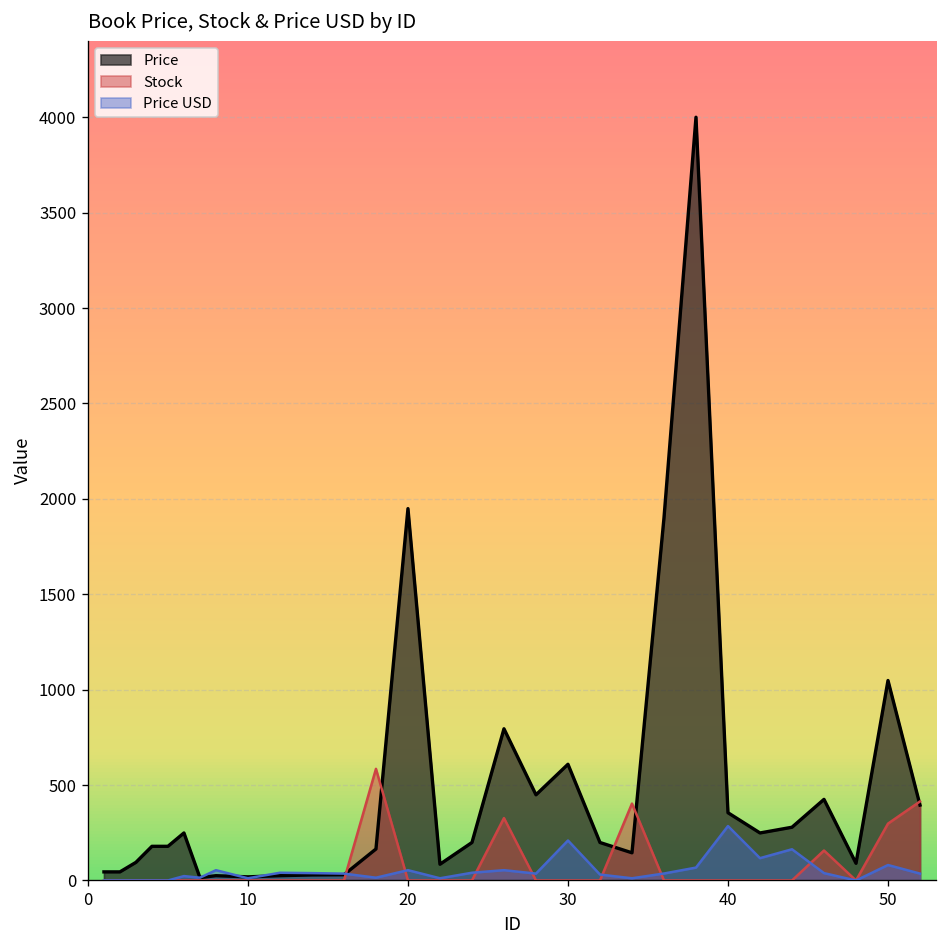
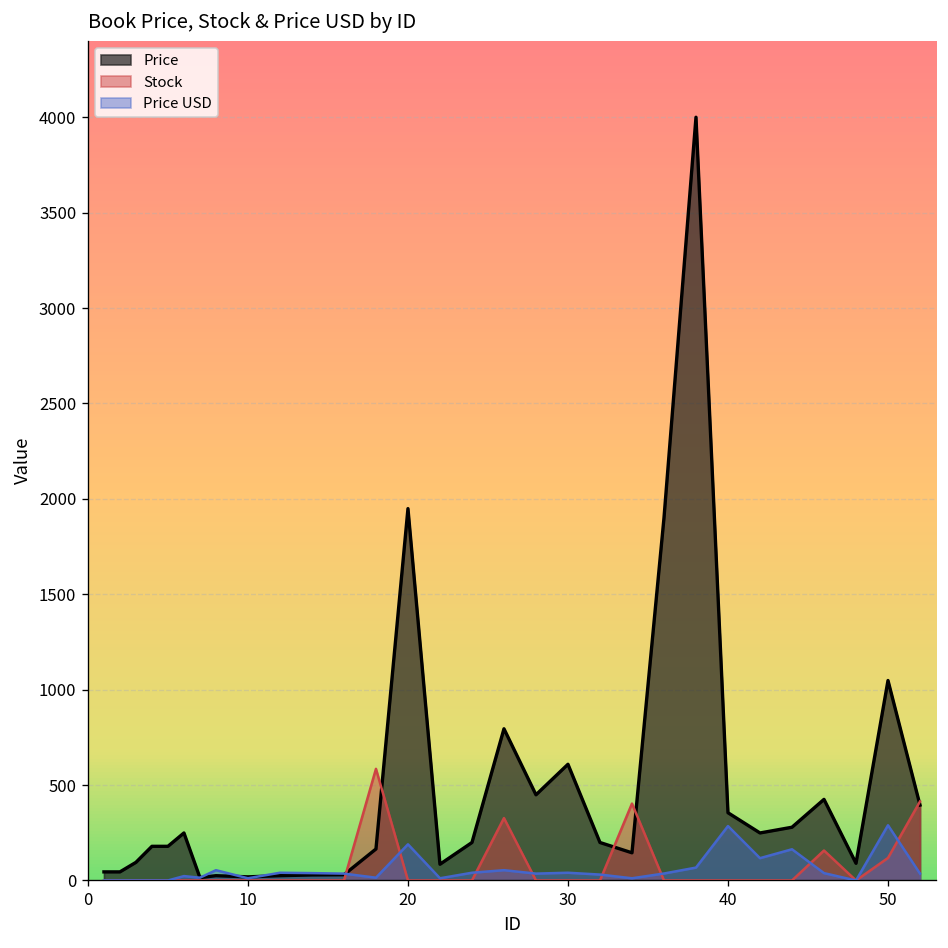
  {
    "Price": {
      "20": 1950,
      "30": 610,
      "40": 360,
      "50": 1050
    },
    "Stock": {
      "20": 0,
      "30": 0,
      "40": 0,
-     "50": 300
+     "50": 120
    },
    "Price USD": {
-     "20": 50,
-     "30": 210,
+     "20": 190,
+     "30": 40,
      "40": 290,
-     "50": 80
+     "50": 290
    }
  }
